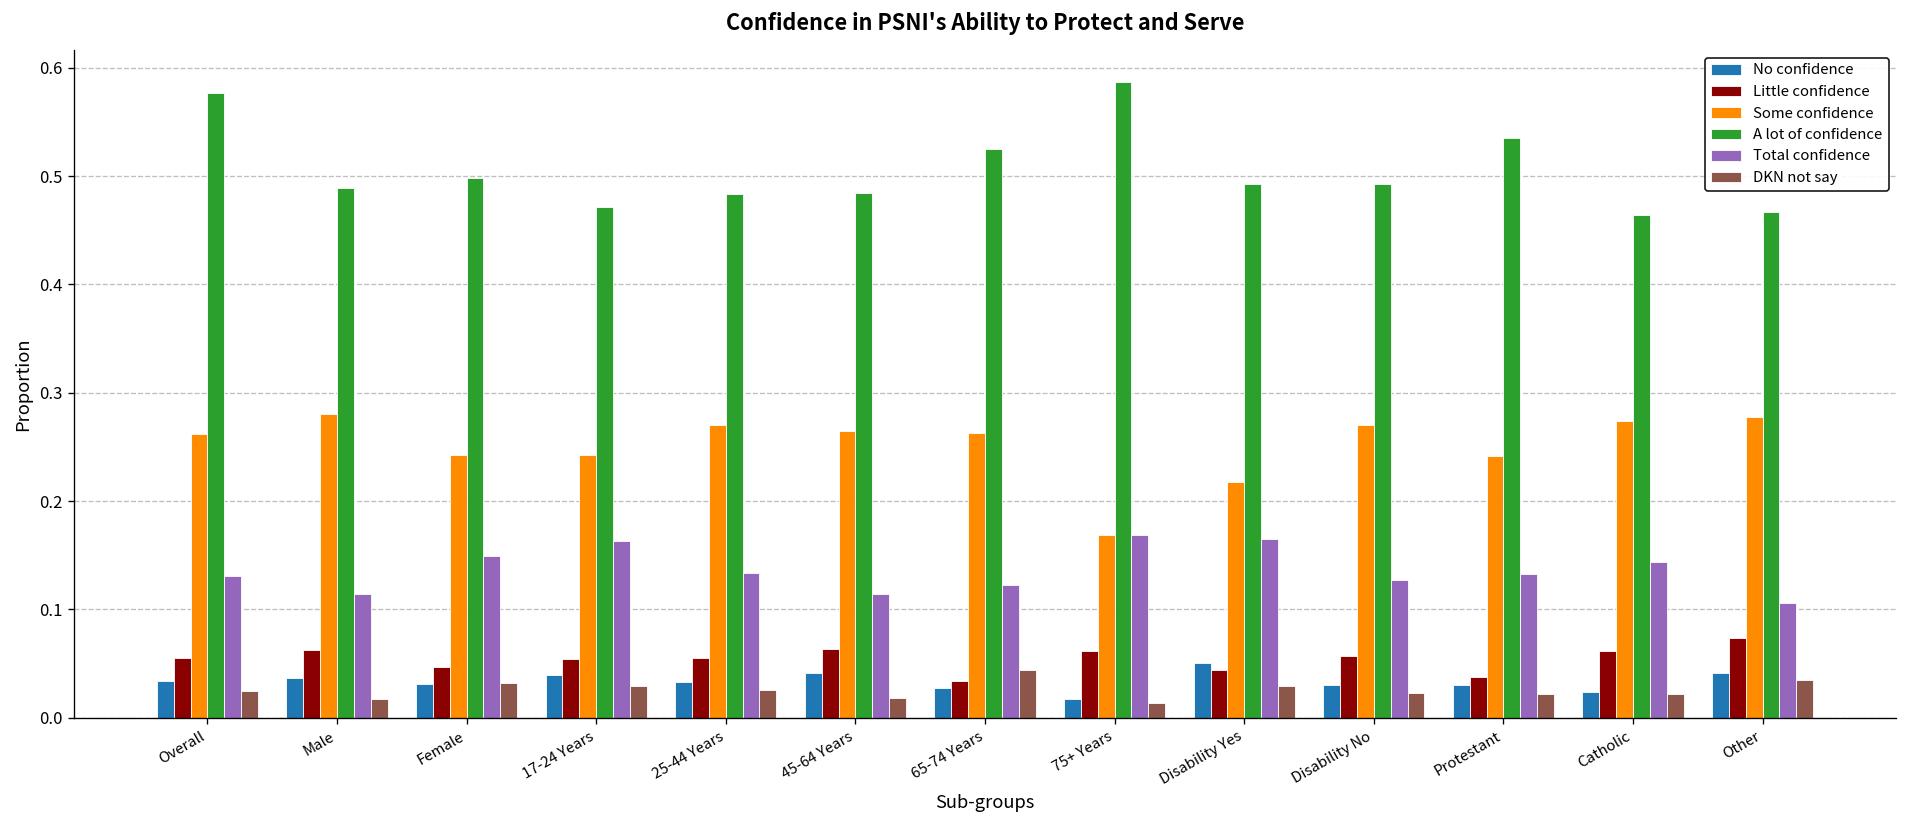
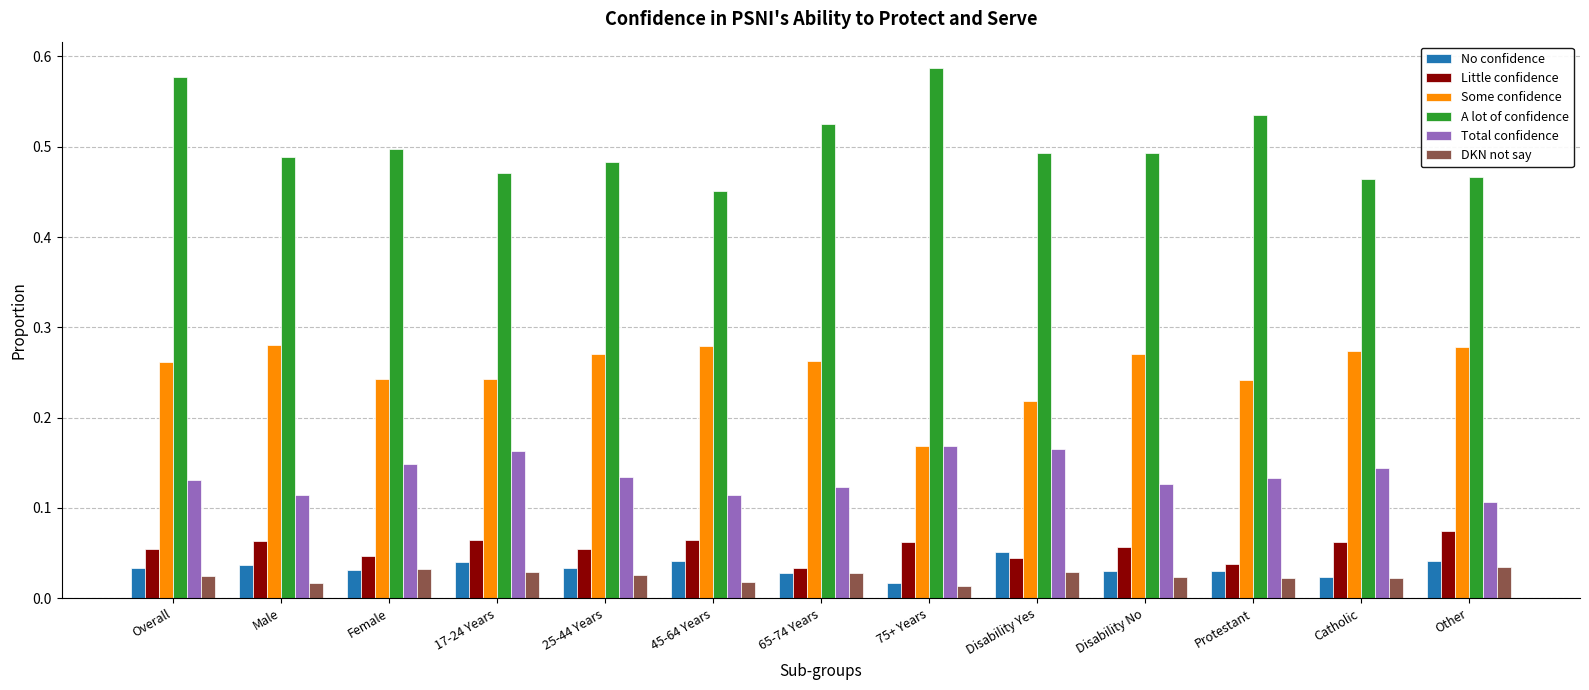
  {
    "No confidence": {
      "Overall": 0.03,
      "Male": 0.04,
      "Female": 0.03,
      "17-24 Years": 0.04,
      "25-44 Years": 0.03,
      "45-64 Years": 0.04,
      "65-74 Years": 0.03,
      "75+ Years": 0.02,
      "Disability Yes": 0.05,
      "Disability No": 0.03,
      "Protestant": 0.03,
      "Catholic": 0.02,
      "Other": 0.04
    },
    "Little confidence": {
      "Overall": 0.06,
      "Male": 0.06,
      "Female": 0.05,
-     "17-24 Years": 0.05,
+     "17-24 Years": 0.06,
      "25-44 Years": 0.06,
      "45-64 Years": 0.06,
      "65-74 Years": 0.03,
      "75+ Years": 0.06,
      "Disability Yes": 0.04,
      "Disability No": 0.06,
      "Protestant": 0.04,
      "Catholic": 0.06,
      "Other": 0.07
    },
    "Some confidence": {
      "Overall": 0.26,
      "Male": 0.28,
      "Female": 0.24,
      "17-24 Years": 0.24,
      "25-44 Years": 0.27,
-     "45-64 Years": 0.27,
+     "45-64 Years": 0.28,
      "65-74 Years": 0.26,
      "75+ Years": 0.17,
      "Disability Yes": 0.22,
      "Disability No": 0.27,
      "Protestant": 0.24,
      "Catholic": 0.27,
      "Other": 0.28
    },
    "A lot of confidence": {
      "Overall": 0.58,
      "Male": 0.49,
      "Female": 0.50,
      "17-24 Years": 0.47,
      "25-44 Years": 0.48,
-     "45-64 Years": 0.48,
+     "45-64 Years": 0.45,
      "65-74 Years": 0.53,
      "75+ Years": 0.59,
      "Disability Yes": 0.49,
      "Disability No": 0.49,
      "Protestant": 0.54,
      "Catholic": 0.46,
      "Other": 0.47
    },
    "Total confidence": {
      "Overall": 0.13,
      "Male": 0.11,
      "Female": 0.15,
      "17-24 Years": 0.16,
      "25-44 Years": 0.13,
      "45-64 Years": 0.11,
      "65-74 Years": 0.12,
      "75+ Years": 0.17,
      "Disability Yes": 0.17,
      "Disability No": 0.13,
      "Protestant": 0.13,
      "Catholic": 0.14,
      "Other": 0.11
    },
    "DKN not say": {
      "Overall": 0.03,
      "Male": 0.02,
      "Female": 0.03,
      "17-24 Years": 0.03,
      "25-44 Years": 0.03,
      "45-64 Years": 0.02,
-     "65-74 Years": 0.04,
+     "65-74 Years": 0.03,
      "75+ Years": 0.01,
      "Disability Yes": 0.03,
      "Disability No": 0.02,
      "Protestant": 0.02,
      "Catholic": 0.02,
      "Other": 0.04
    }
  }
